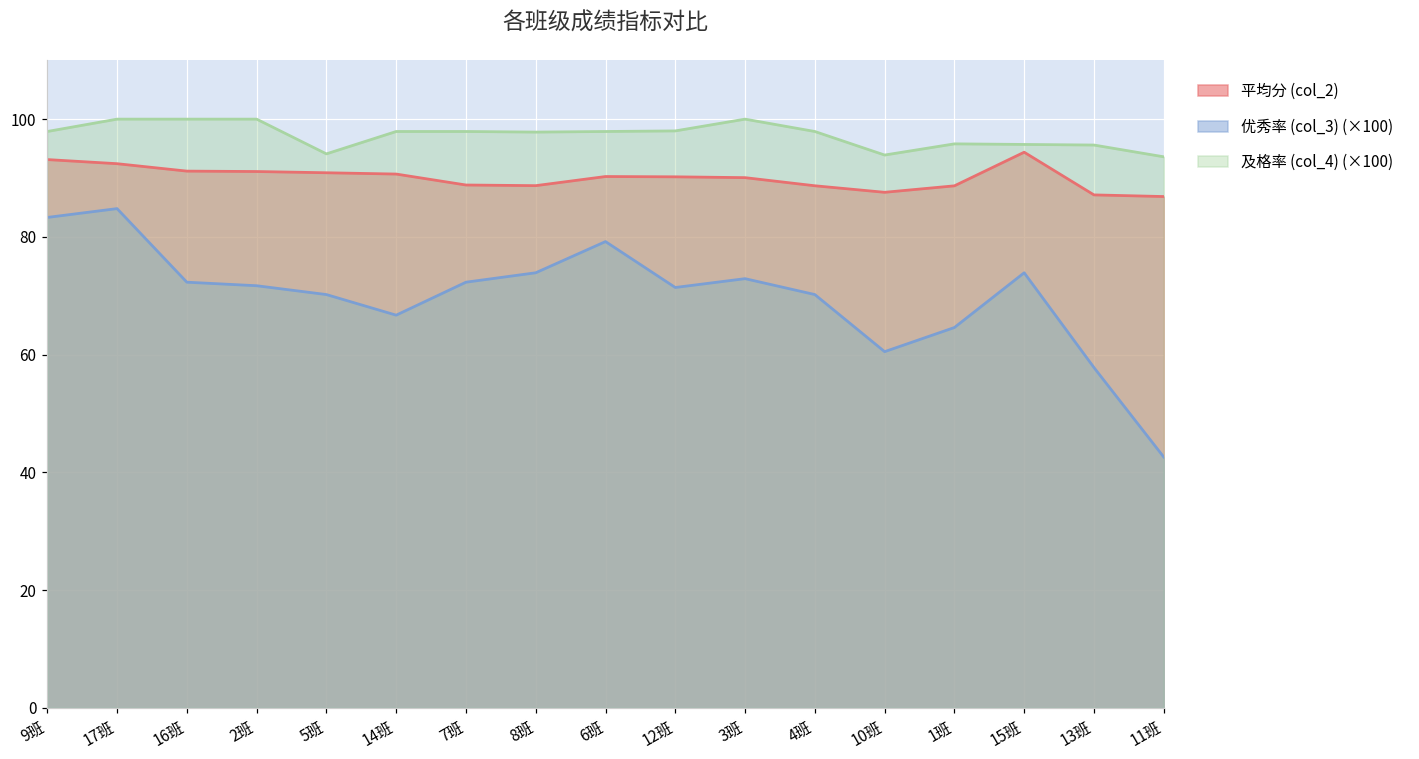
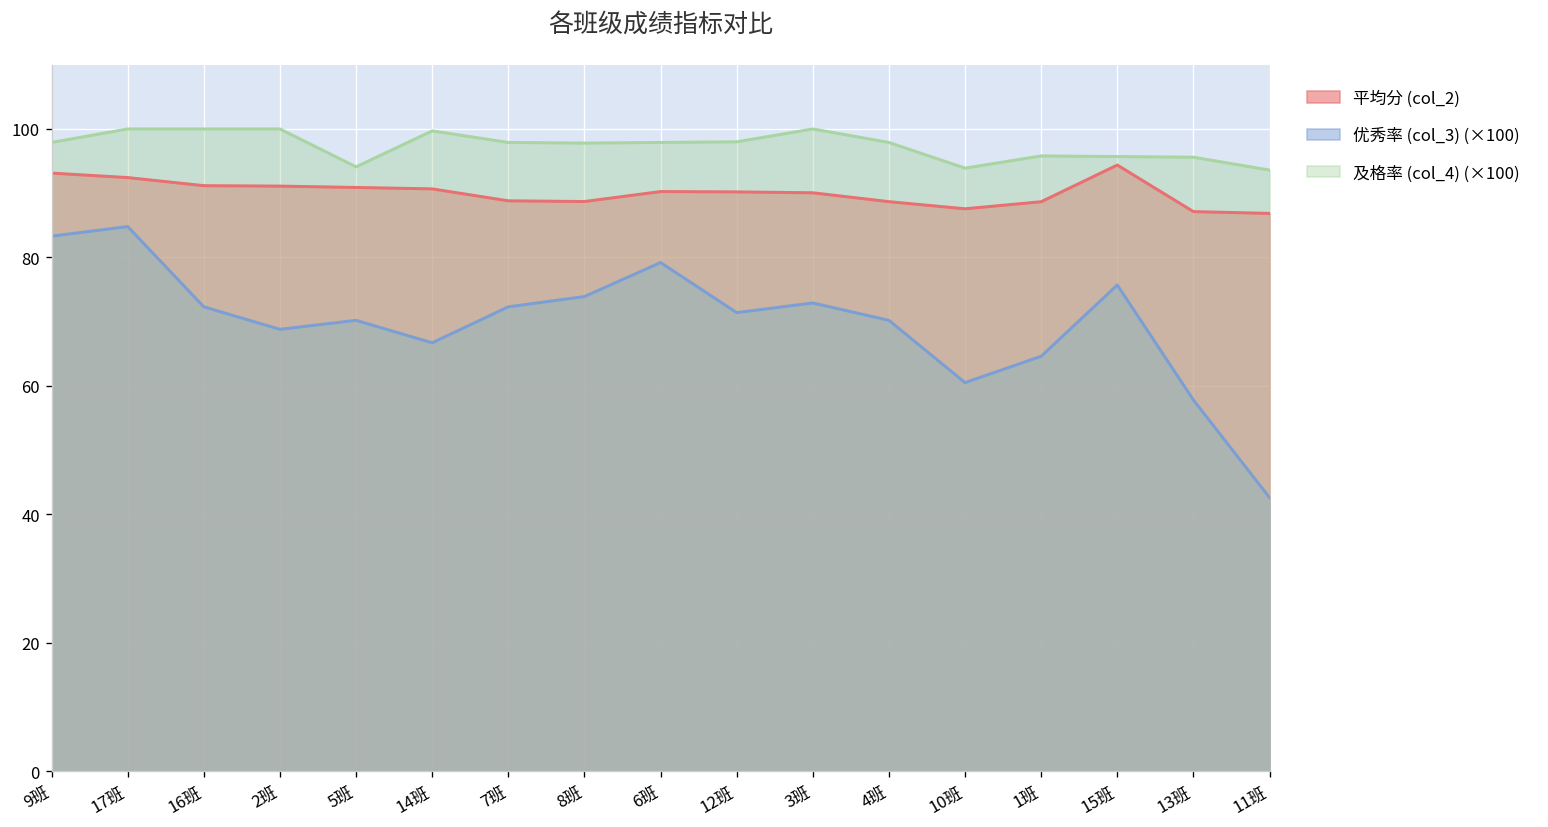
  {
    "平均分 (col_2)": {
      "9班": 93,
      "17班": 92,
      "16班": 91,
      "2班": 91,
      "5班": 91,
      "14班": 91,
      "7班": 89,
      "8班": 89,
      "6班": 90,
      "12班": 90,
      "3班": 90,
      "4班": 89,
      "10班": 88,
      "1班": 89,
      "15班": 94,
      "13班": 87,
      "11班": 87
    },
    "优秀率 (col_3) (×100)": {
      "9班": 83,
      "17班": 85,
      "16班": 72,
-     "2班": 72,
+     "2班": 69,
      "5班": 70,
      "14班": 67,
      "7班": 72,
      "8班": 74,
      "6班": 79,
      "12班": 71,
      "3班": 73,
      "4班": 70,
      "10班": 61,
      "1班": 65,
-     "15班": 74,
+     "15班": 76,
      "13班": 58,
      "11班": 43
    },
    "及格率 (col_4) (×100)": {
      "9班": 98,
      "17班": 100,
      "16班": 100,
      "2班": 100,
      "5班": 94,
-     "14班": 98,
+     "14班": 100,
      "7班": 98,
      "8班": 98,
      "6班": 98,
      "12班": 98,
      "3班": 100,
      "4班": 98,
      "10班": 94,
      "1班": 96,
      "15班": 96,
      "13班": 96,
      "11班": 94
    }
  }
